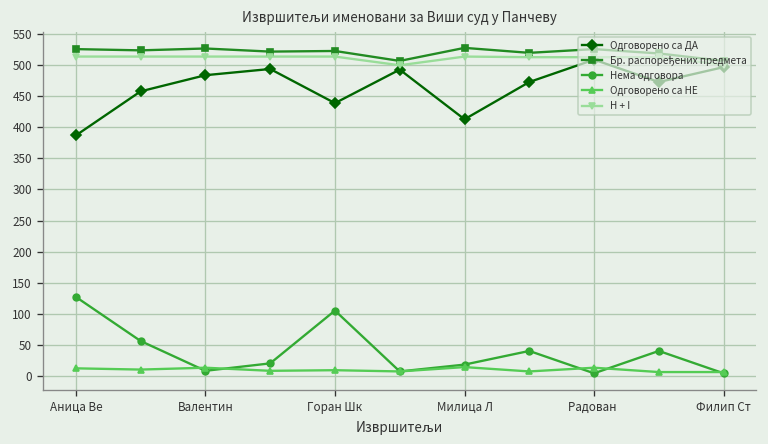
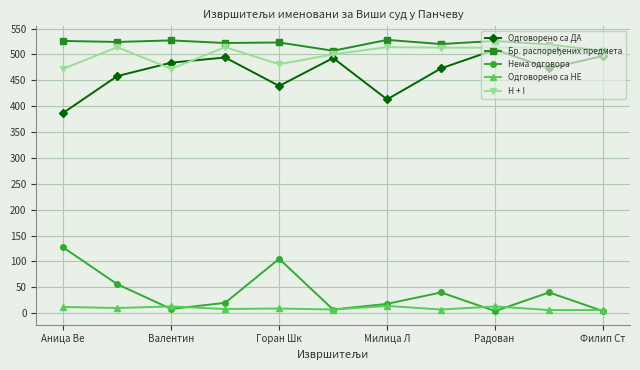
  {
    "Одговорено са ДА": {
      "Аница Ве": 390,
      "Валентин": 480,
      "Горан Шк": 440,
      "Милица Л": 410
    },
    "H + I": {
-     "Аница Ве": 510,
-     "Валентин": 510,
-     "Горан Шк": 510,
+     "Аница Ве": 470,
+     "Валентин": 470,
+     "Горан Шк": 480,
      "Милица Л": 510
    }
  }
